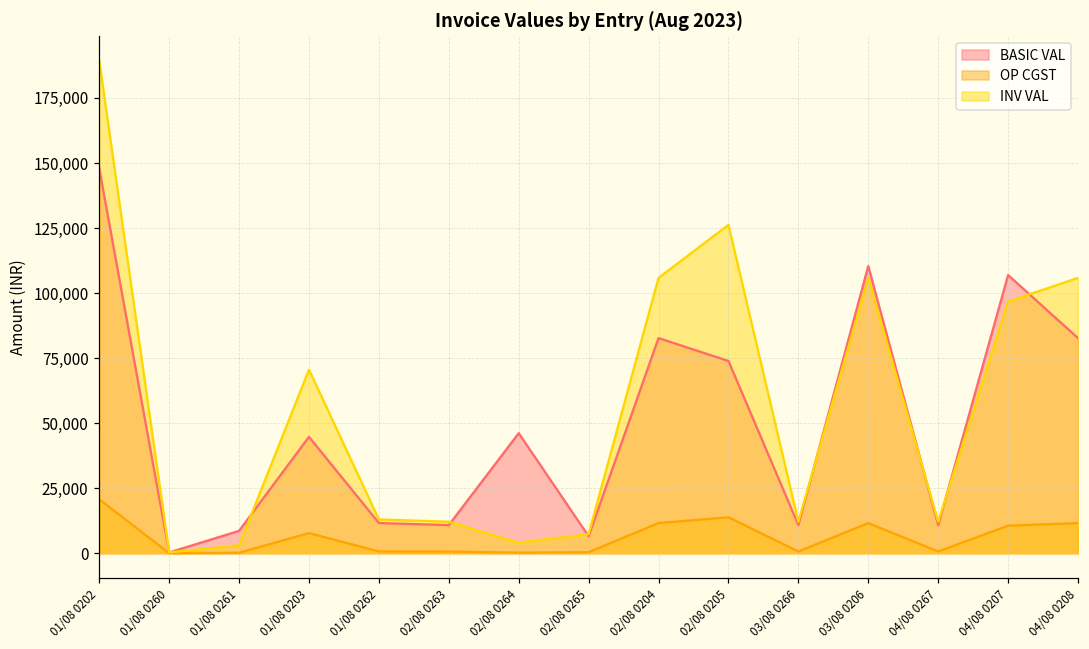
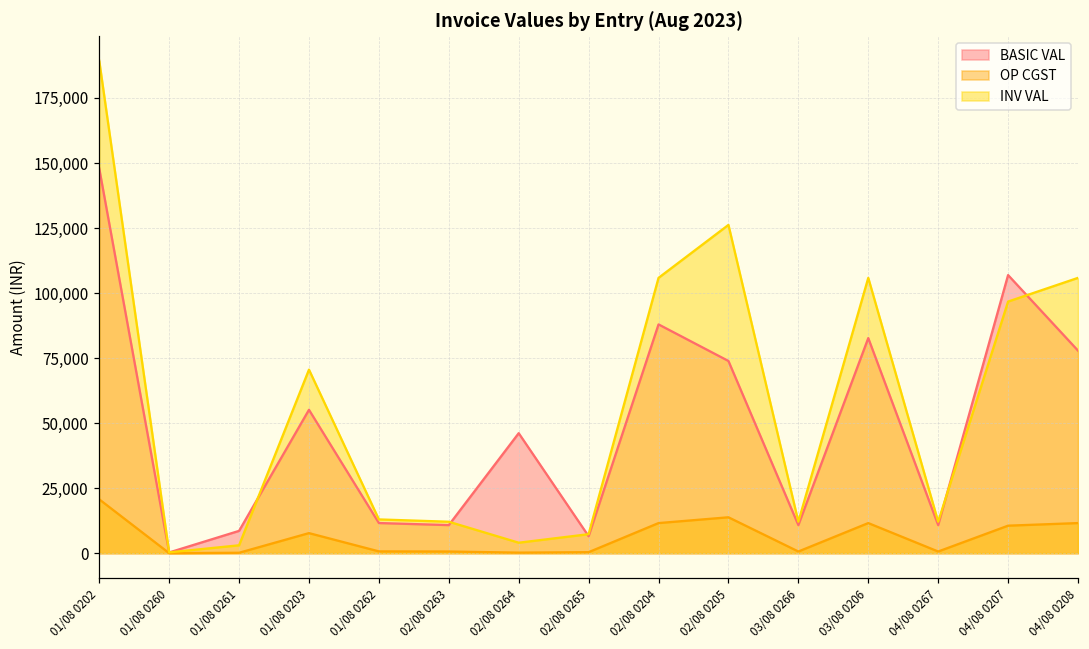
  {
    "BASIC VAL": {
      "01/08 0202": "148,000",
      "01/08 0261": "9,000",
-     "01/08 0203": "45,000",
+     "01/08 0203": "55,000",
      "01/08 0262": "12,000",
      "02/08 0263": "11,000",
      "02/08 0264": "46,000",
-     "02/08 0204": "83,000",
+     "02/08 0204": "88,000",
      "02/08 0205": "74,000",
      "03/08 0266": "11,000",
-     "03/08 0206": "110,000",
+     "03/08 0206": "83,000",
      "04/08 0267": "11,000",
      "04/08 0207": "107,000",
-     "04/08 0208": "83,000"
+     "04/08 0208": "78,000"
    }
  }
